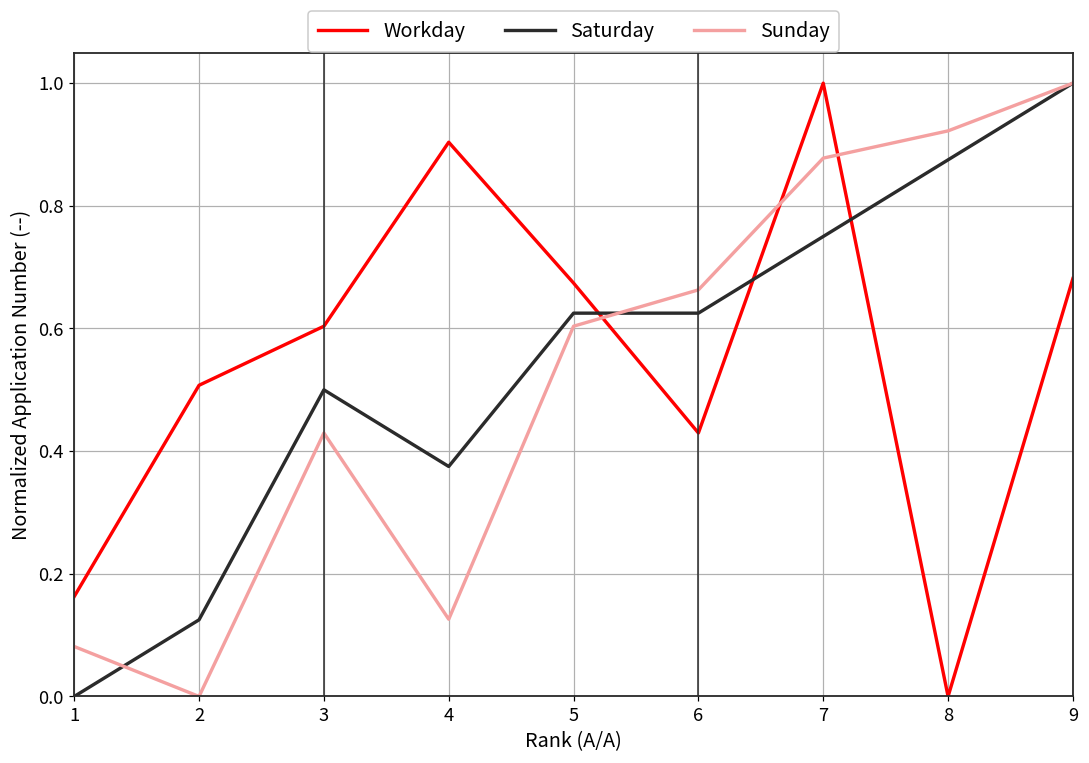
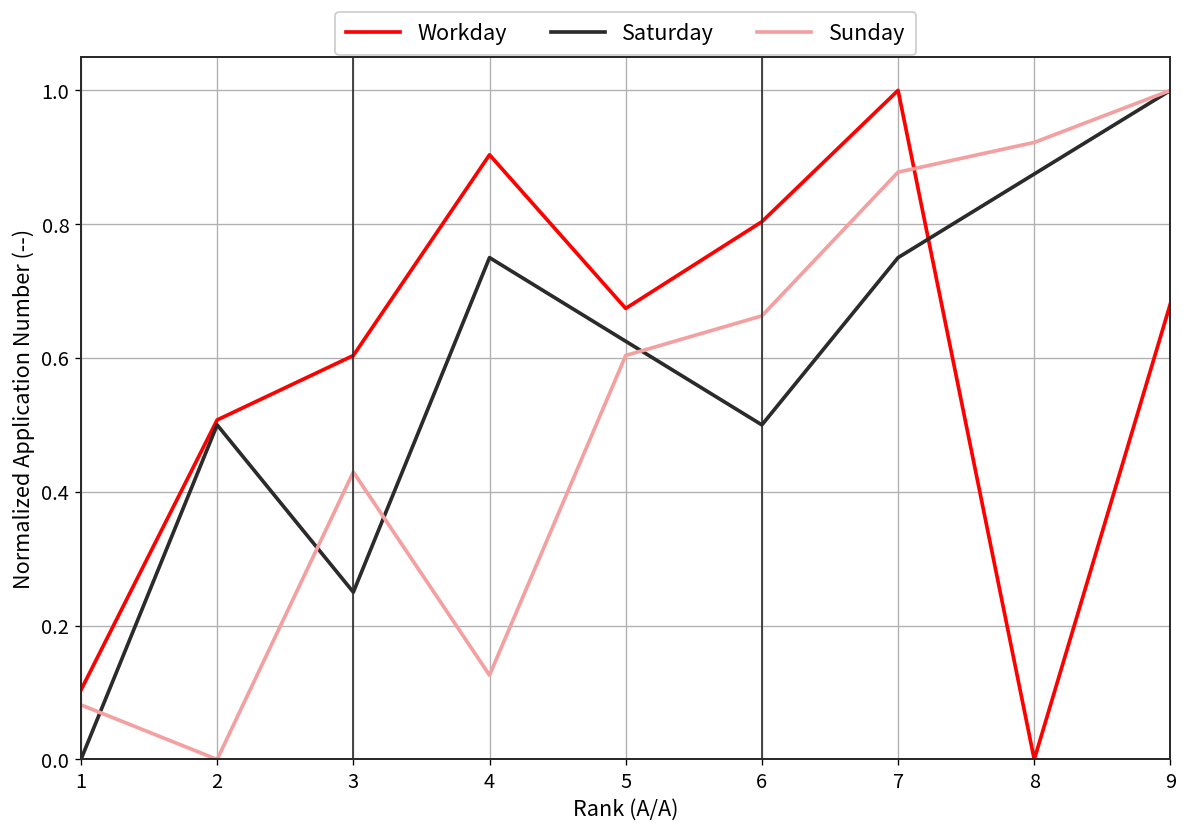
  {
    "Workday": {
-     "1": 0.16,
+     "1": 0.10,
      "2": 0.51,
      "3": 0.60,
      "4": 0.90,
      "5": 0.67,
-     "6": 0.43,
+     "6": 0.80,
      "7": 1.00,
      "8": 0.00,
      "9": 0.68
    },
    "Saturday": {
      "1": 0.00,
-     "2": 0.13,
-     "3": 0.50,
-     "4": 0.38,
+     "2": 0.50,
+     "3": 0.25,
+     "4": 0.75,
      "5": 0.63,
-     "6": 0.63,
+     "6": 0.50,
      "7": 0.75,
      "8": 0.88
    },
    "Sunday": {
      "1": 0.08,
      "2": 0.00,
      "3": 0.43,
      "4": 0.13,
      "5": 0.60,
      "6": 0.66,
      "7": 0.88,
      "8": 0.92
    }
  }
